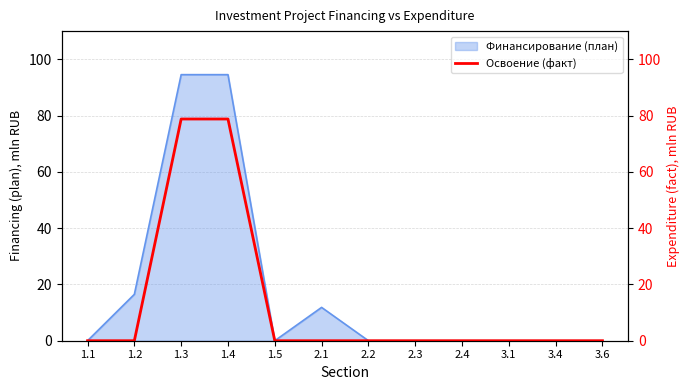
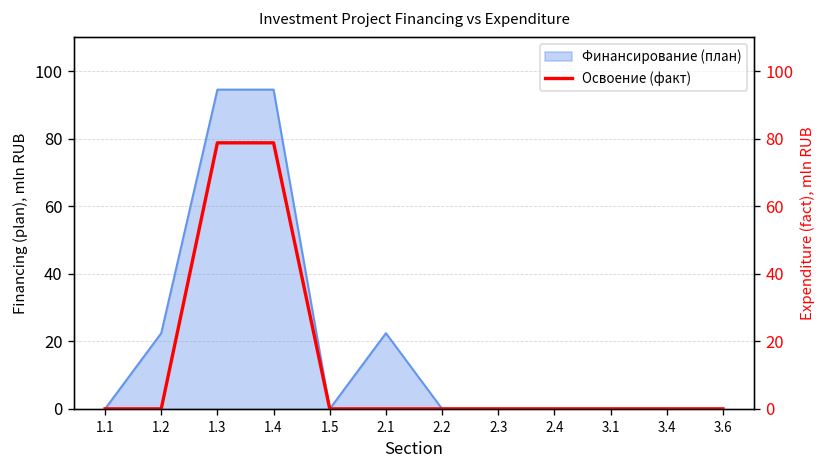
  {
    "Финансирование (план)": {
      "1.1": 0,
-     "1.2": 16,
+     "1.2": 22,
      "1.3": 95,
      "1.4": 95,
      "1.5": 0,
-     "2.1": 12,
+     "2.1": 22,
      "2.2": 0,
      "2.3": 0,
      "2.4": 0,
      "3.1": 0,
      "3.4": 0,
      "3.6": 0
    },
    "Освоение (факт)": {
      "1.1": 0,
      "1.2": 0,
      "1.3": 79,
      "1.4": 79,
      "1.5": 0,
      "2.1": 0,
      "2.2": 0,
      "2.3": 0,
      "2.4": 0,
      "3.1": 0,
      "3.4": 0,
      "3.6": 0
    }
  }
